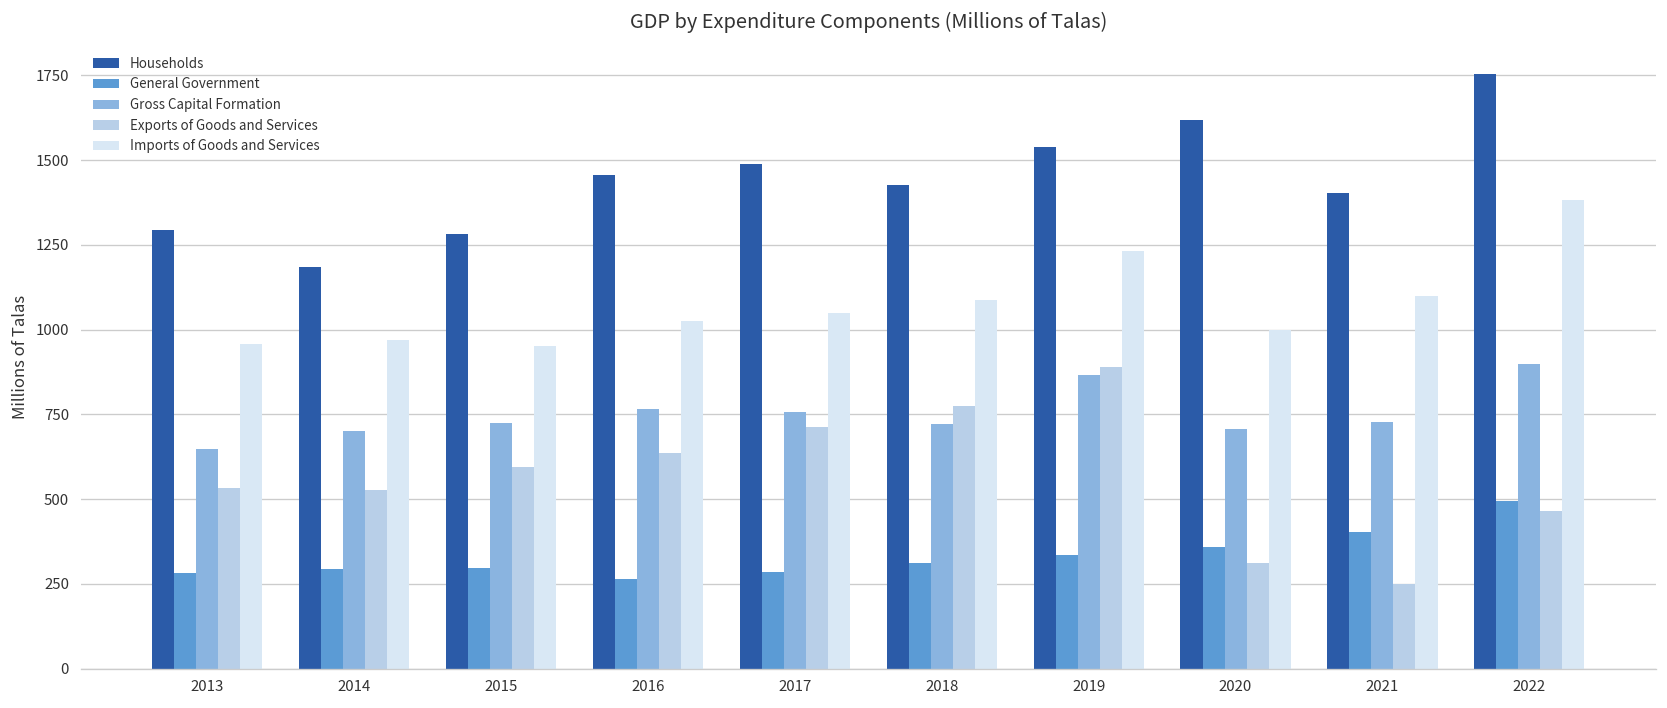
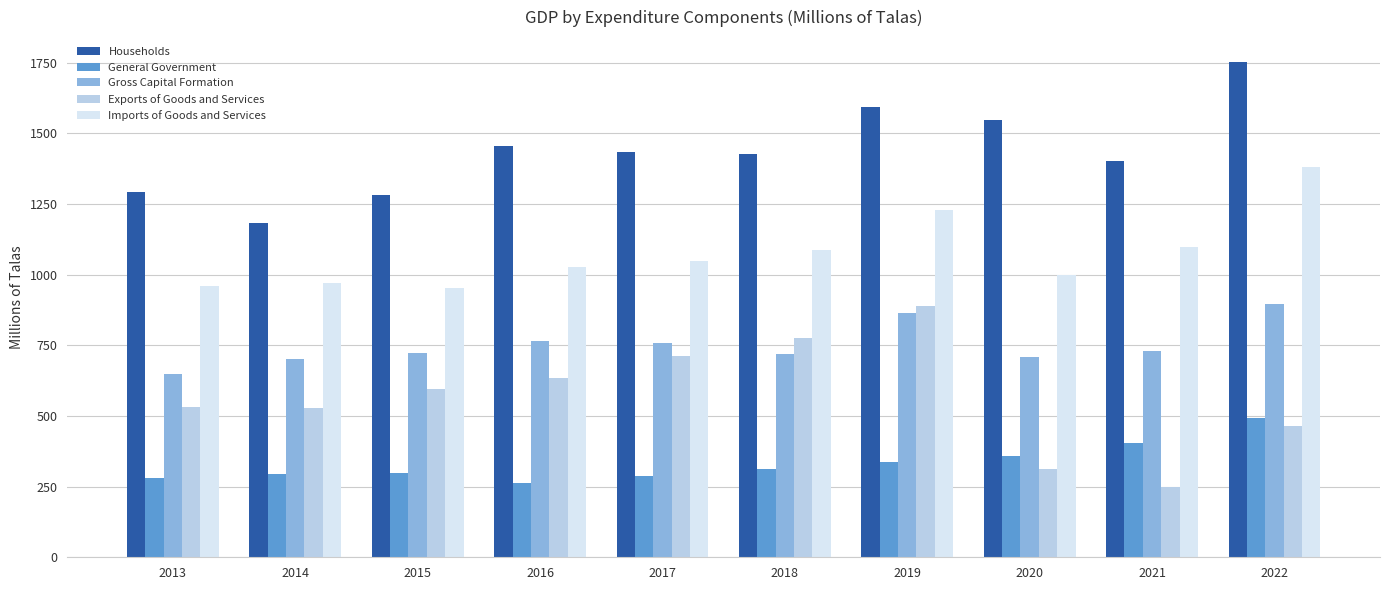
  {
    "Households": {
      "2013": 1290,
      "2014": 1180,
      "2015": 1280,
      "2016": 1460,
-     "2017": 1490,
+     "2017": 1430,
      "2018": 1430,
-     "2019": 1540,
-     "2020": 1620,
+     "2019": 1590,
+     "2020": 1550,
      "2021": 1400,
      "2022": 1750
    }
  }
